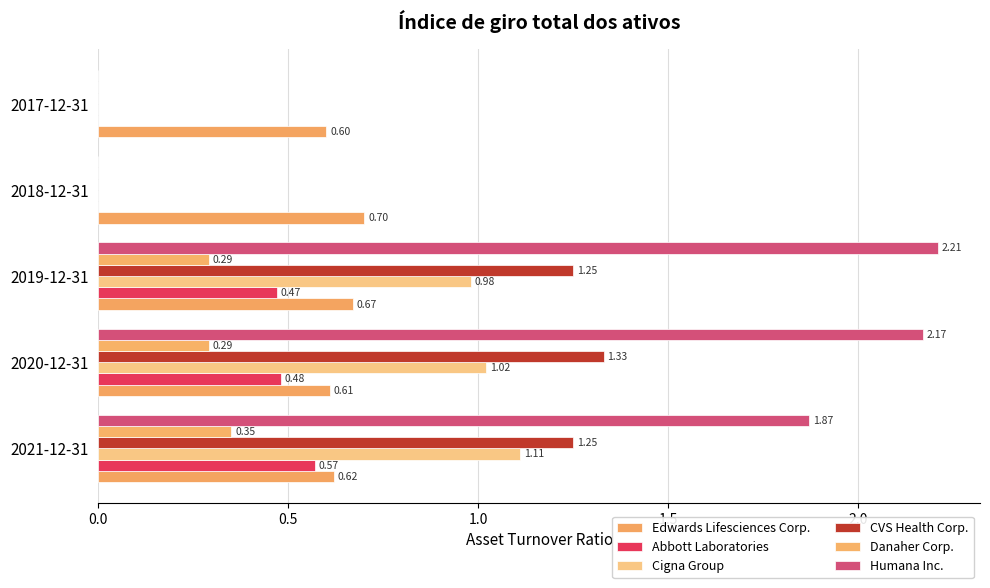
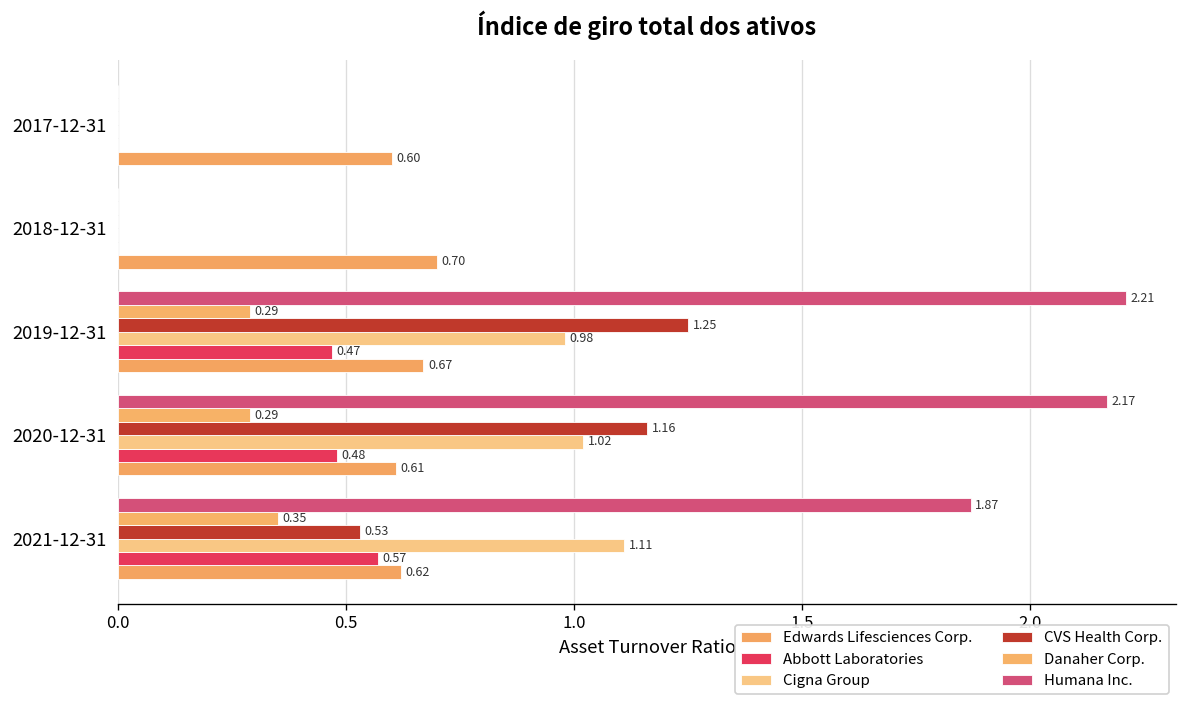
  {
    "CVS Health Corp.": {
      "2019-12-31": 1.25,
-     "2020-12-31": 1.33,
-     "2021-12-31": 1.25
+     "2020-12-31": 1.16,
+     "2021-12-31": 0.53
    }
  }
